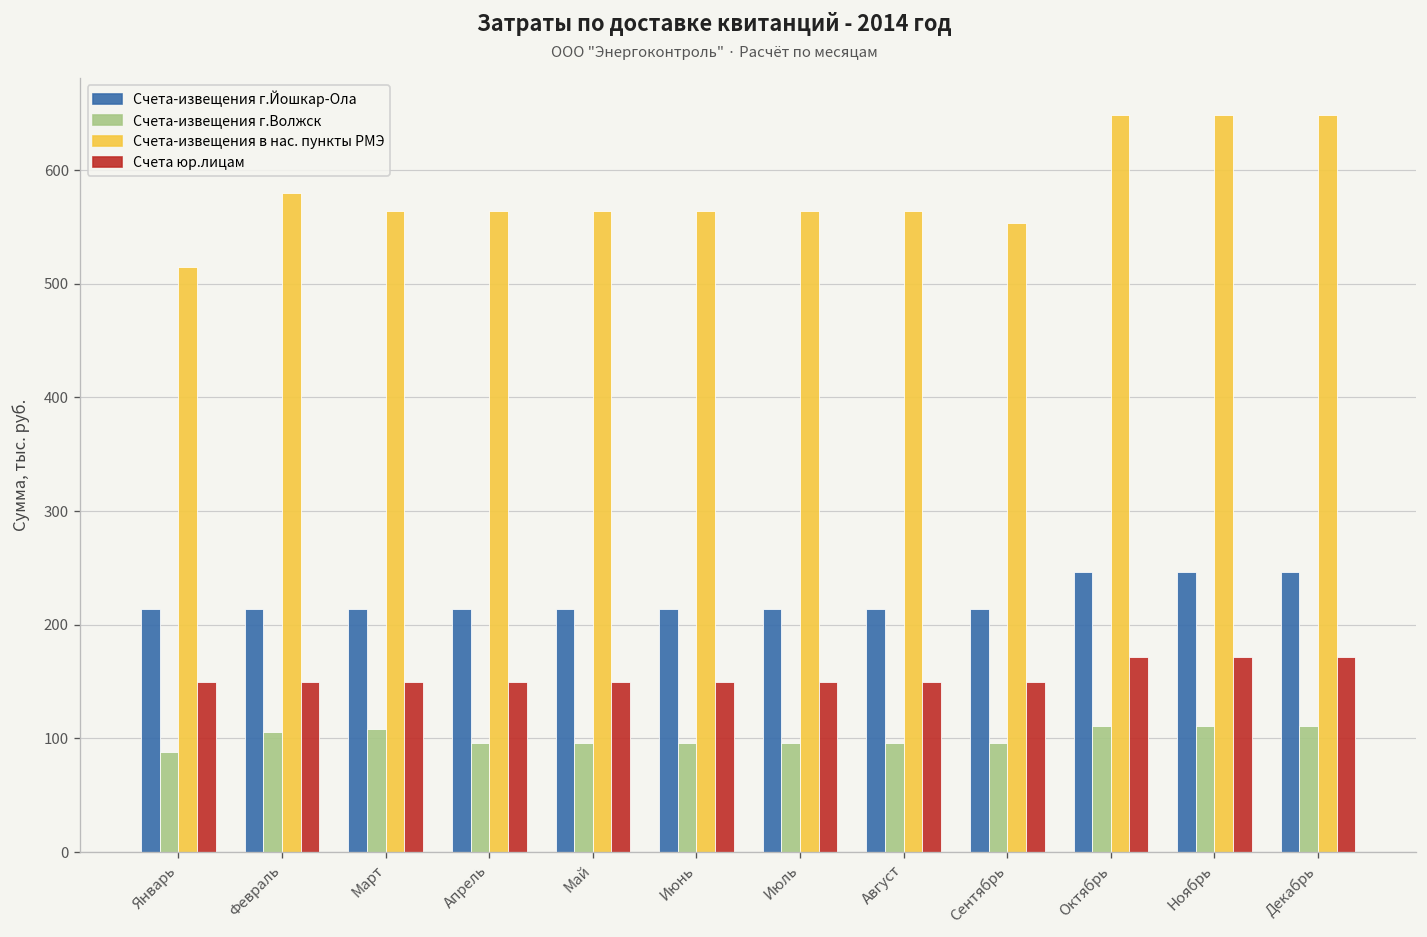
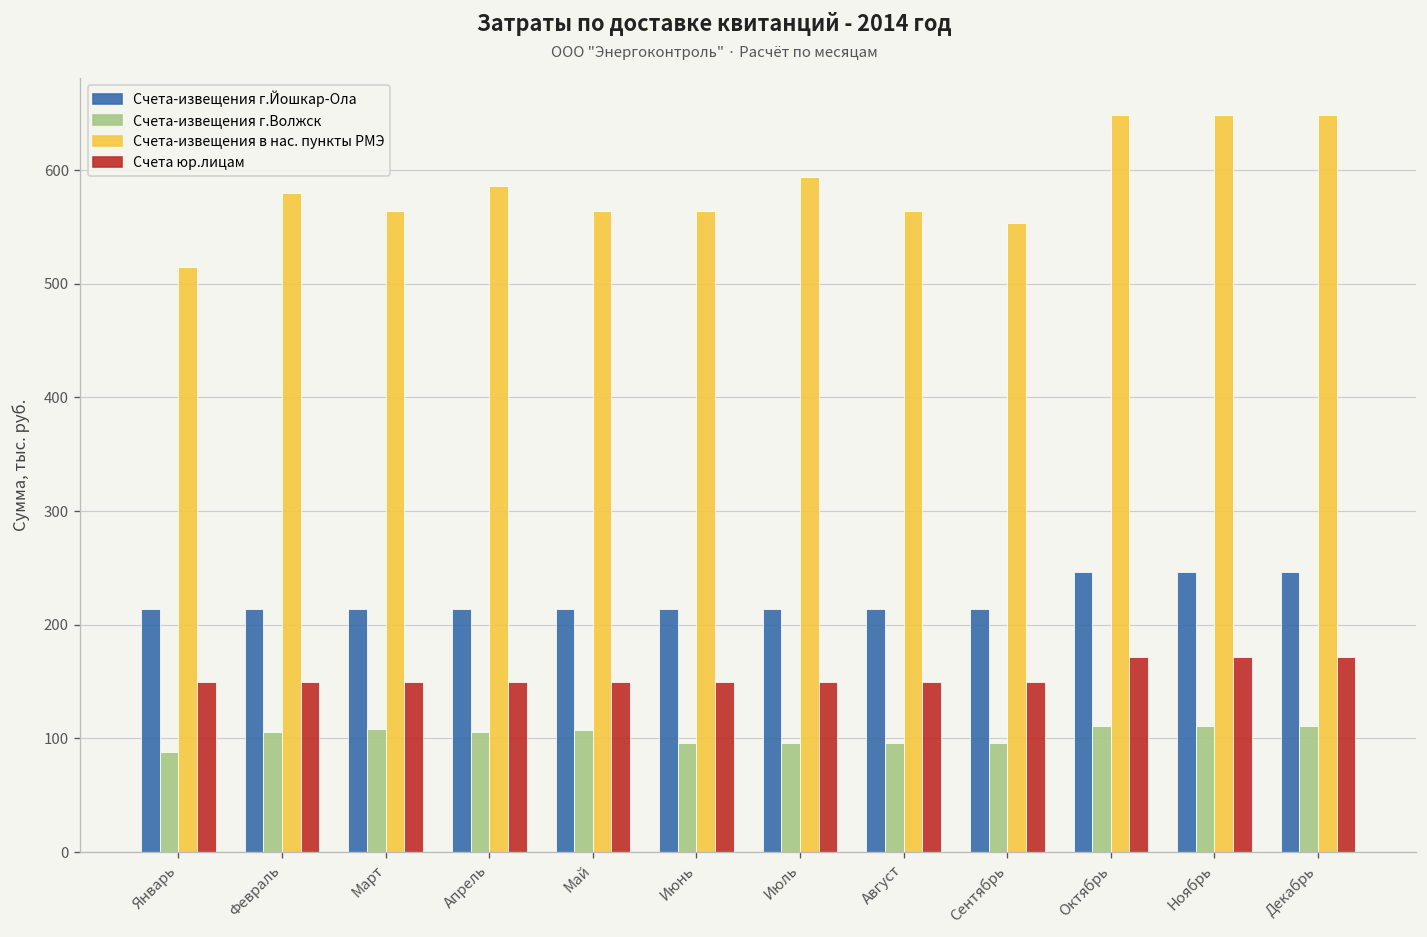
  {
    "Счета-извещения г.Йошкар-Ола": {
      "Январь": 210,
      "Февраль": 210,
      "Март": 210,
      "Апрель": 210,
      "Май": 210,
      "Июнь": 210,
      "Июль": 210,
      "Август": 210,
      "Сентябрь": 210,
      "Октябрь": 250,
      "Ноябрь": 250,
      "Декабрь": 250
    },
    "Счета-извещения г.Волжск": {
      "Январь": 90,
      "Февраль": 110,
      "Март": 110,
-     "Апрель": 100,
-     "Май": 100,
+     "Апрель": 110,
+     "Май": 110,
      "Июнь": 100,
      "Июль": 100,
      "Август": 100,
      "Сентябрь": 100,
      "Октябрь": 110,
      "Ноябрь": 110,
      "Декабрь": 110
    },
    "Счета-извещения в нас. пункты РМЭ": {
      "Январь": 520,
      "Февраль": 580,
      "Март": 560,
-     "Апрель": 560,
+     "Апрель": 590,
      "Май": 560,
      "Июнь": 560,
-     "Июль": 560,
+     "Июль": 590,
      "Август": 560,
      "Сентябрь": 550,
      "Октябрь": 650,
      "Ноябрь": 650,
      "Декабрь": 650
    },
    "Счета юр.лицам": {
      "Январь": 150,
      "Февраль": 150,
      "Март": 150,
      "Апрель": 150,
      "Май": 150,
      "Июнь": 150,
      "Июль": 150,
      "Август": 150,
      "Сентябрь": 150,
      "Октябрь": 170,
      "Ноябрь": 170,
      "Декабрь": 170
    }
  }
